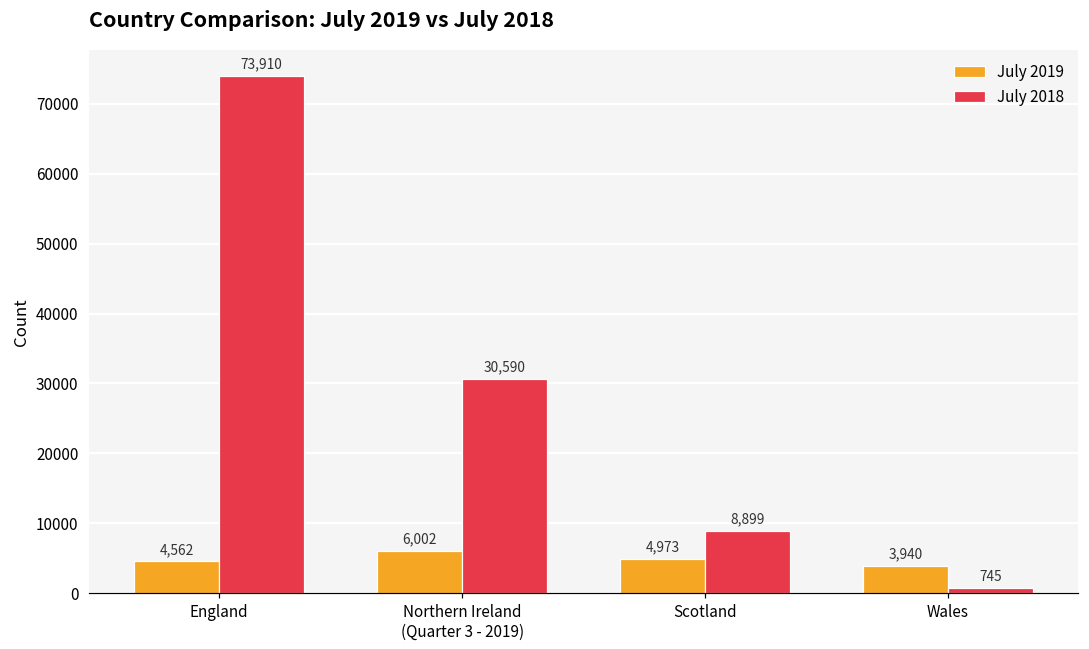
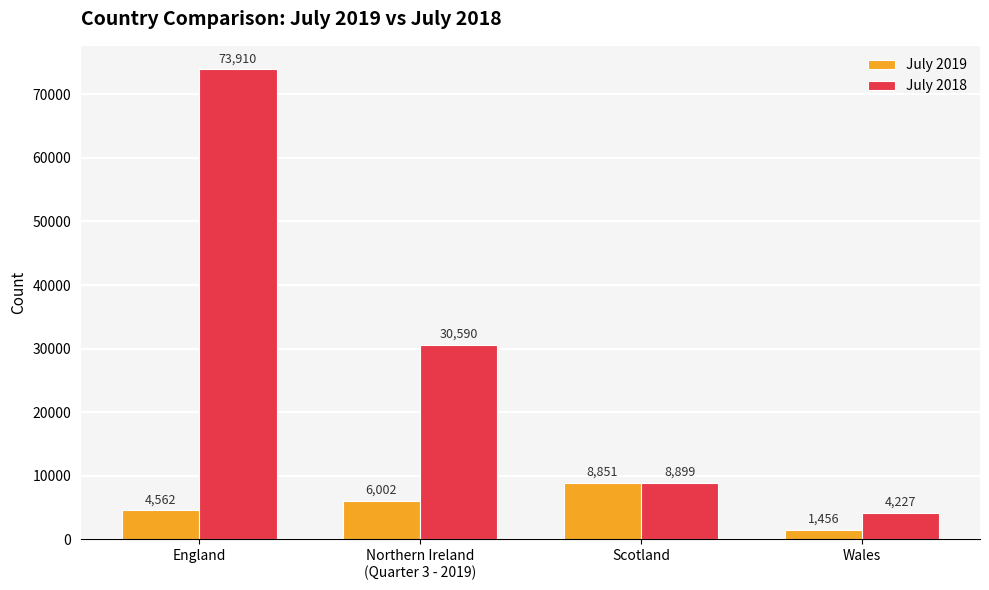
  {
    "July 2019": {
      "England": "4,562",
      "Northern Ireland (Quarter 3 - 2019)": "6,002",
-     "Scotland": "4,973",
-     "Wales": "3,940"
+     "Scotland": "8,851",
+     "Wales": "1,456"
    },
    "July 2018": {
      "England": "73,910",
      "Northern Ireland (Quarter 3 - 2019)": "30,590",
      "Scotland": "8,899",
-     "Wales": "745"
+     "Wales": "4,227"
    }
  }
